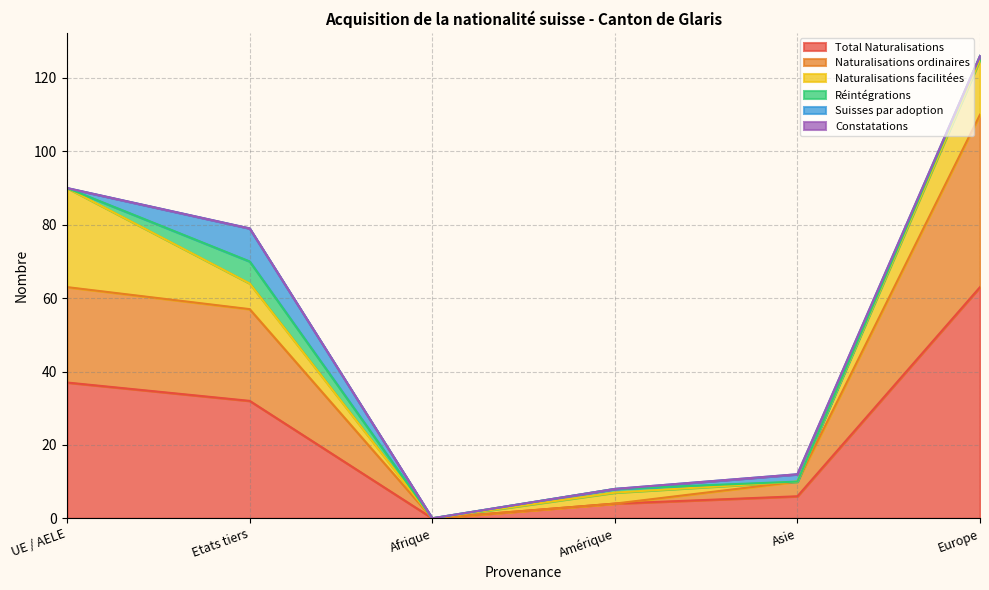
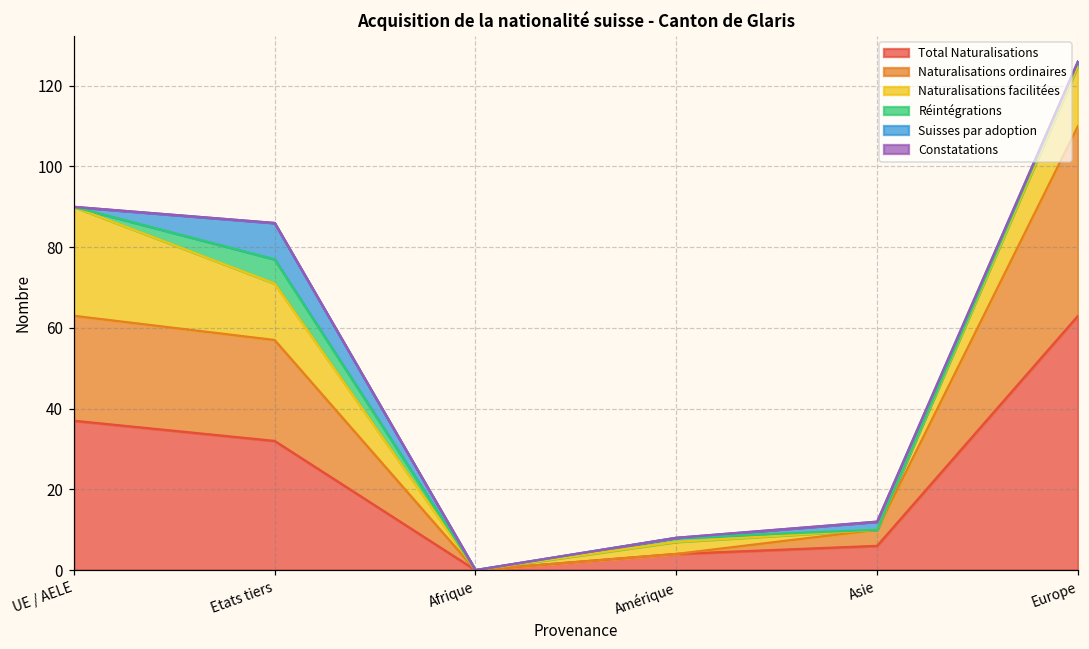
  {
    "Naturalisations facilitées": {
-     "Etats tiers": 7,
+     "Etats tiers": 14,
      "Amérique": 3,
      "Europe": 15
    },
    "Réintégrations": {
      "Etats tiers": 6
    }
  }
